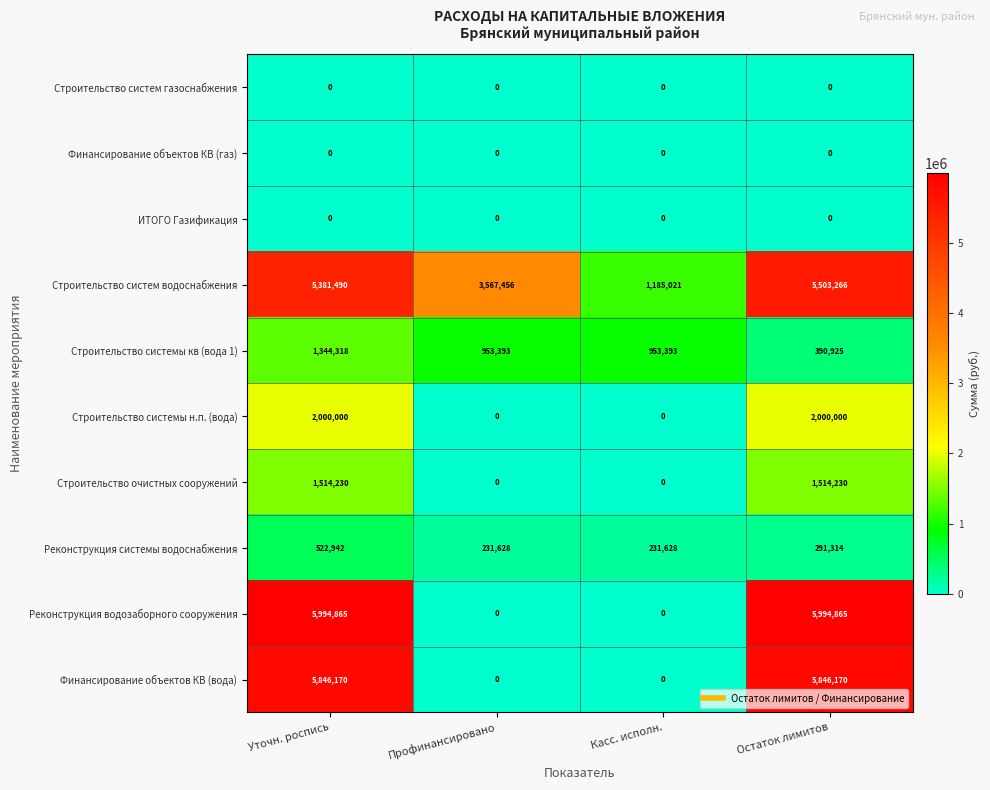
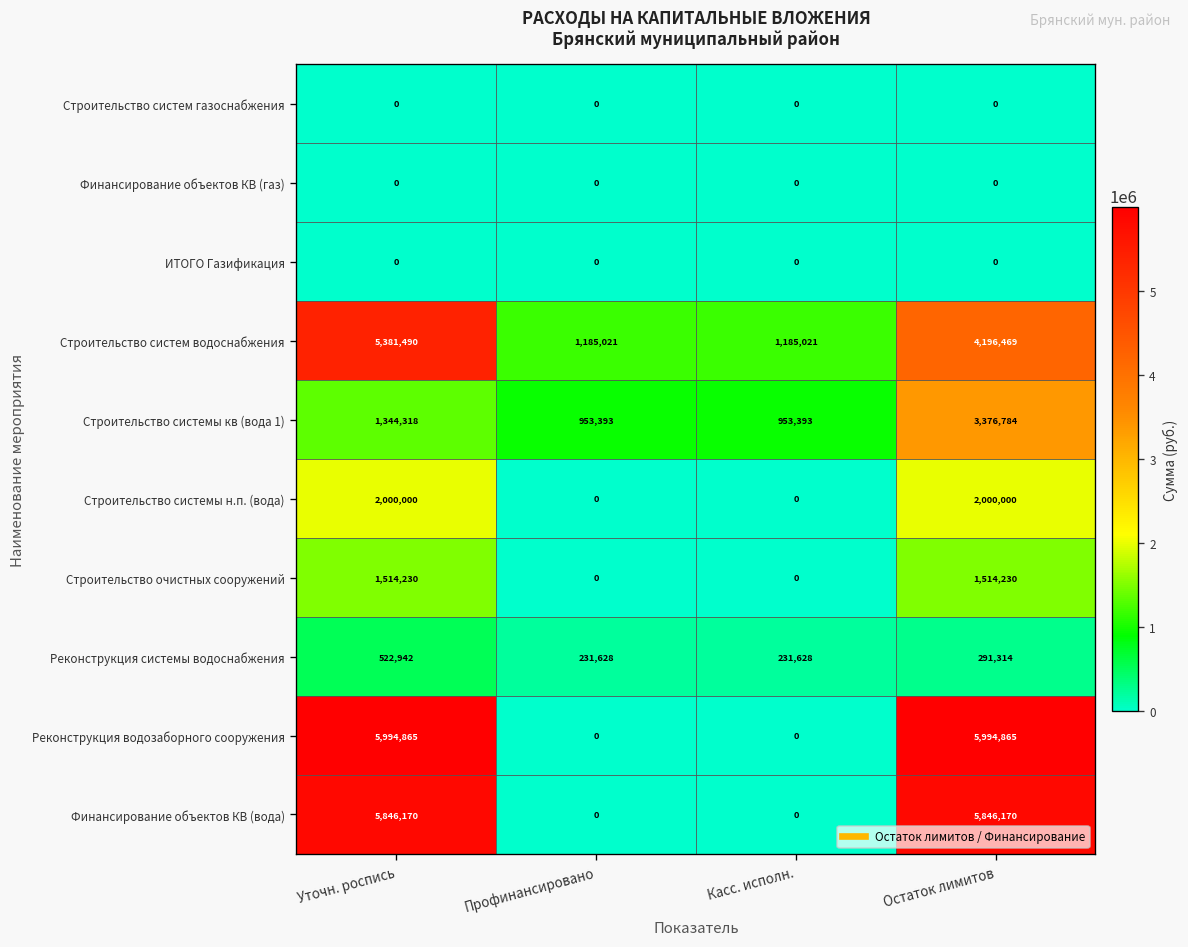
  {
    "Строительство систем газоснабжения": {
      "Уточн. роспись": "0",
      "Профинансировано": "0",
      "Касс. исполн.": "0",
      "Остаток лимитов": "0"
    },
    "Финансирование объектов КВ (газ)": {
      "Уточн. роспись": "0",
      "Профинансировано": "0",
      "Касс. исполн.": "0",
      "Остаток лимитов": "0"
    },
    "ИТОГО Газификация": {
      "Уточн. роспись": "0",
      "Профинансировано": "0",
      "Касс. исполн.": "0",
      "Остаток лимитов": "0"
    },
    "Строительство систем водоснабжения": {
      "Уточн. роспись": "5,381,490",
-     "Профинансировано": "3,567,456",
+     "Профинансировано": "1,185,021",
      "Касс. исполн.": "1,185,021",
-     "Остаток лимитов": "5,503,266"
+     "Остаток лимитов": "4,196,469"
    },
    "Строительство системы кв (вода 1)": {
      "Уточн. роспись": "1,344,318",
      "Профинансировано": "953,393",
      "Касс. исполн.": "953,393",
-     "Остаток лимитов": "390,925"
+     "Остаток лимитов": "3,376,784"
    },
    "Строительство системы н.п. (вода)": {
      "Уточн. роспись": "2,000,000",
      "Профинансировано": "0",
      "Касс. исполн.": "0",
      "Остаток лимитов": "2,000,000"
    },
    "Строительство очистных сооружений": {
      "Уточн. роспись": "1,514,230",
      "Профинансировано": "0",
      "Касс. исполн.": "0",
      "Остаток лимитов": "1,514,230"
    },
    "Реконструкция системы водоснабжения": {
      "Уточн. роспись": "522,942",
      "Профинансировано": "231,628",
      "Касс. исполн.": "231,628",
      "Остаток лимитов": "291,314"
    },
    "Реконструкция водозаборного сооружения": {
      "Уточн. роспись": "5,994,865",
      "Профинансировано": "0",
      "Касс. исполн.": "0",
      "Остаток лимитов": "5,994,865"
    },
    "Финансирование объектов КВ (вода)": {
      "Уточн. роспись": "5,846,170",
      "Профинансировано": "0",
      "Касс. исполн.": "0",
      "Остаток лимитов": "5,846,170"
    }
  }
